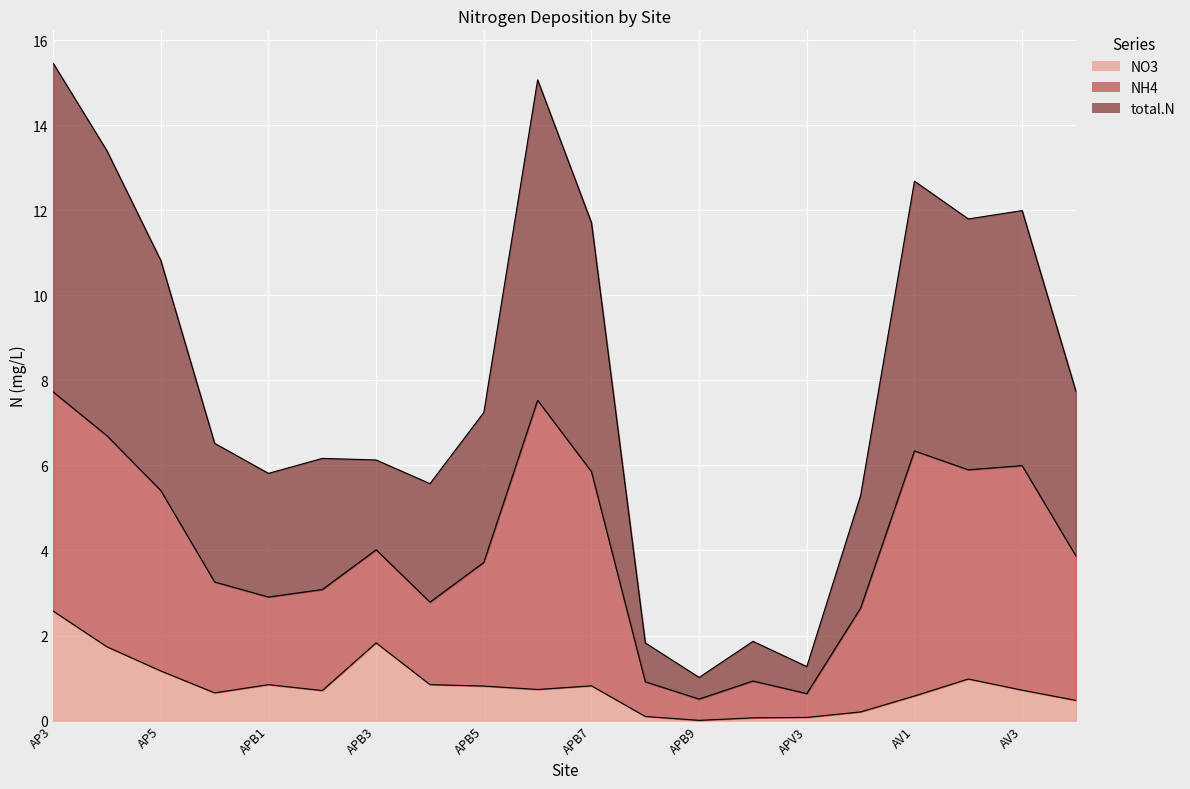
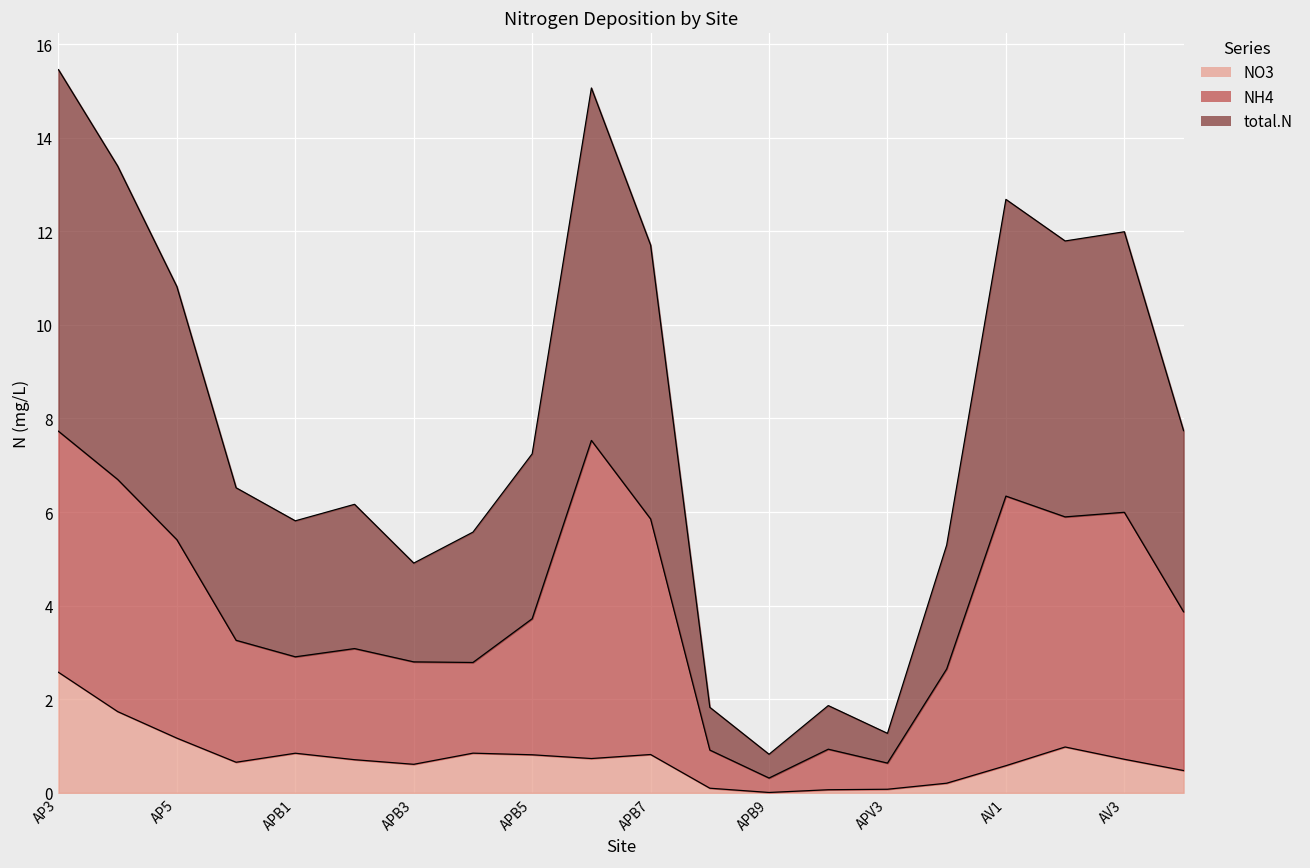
  {
    "NO3": {
      "AP3": 2.6,
      "AP5": 1.2,
      "APB1": 0.8,
-     "APB3": 1.8,
+     "APB3": 0.6,
      "APB5": 0.8,
      "APB7": 0.8,
      "APB9": 0.0,
      "APV3": 0.1,
      "AV1": 0.6,
      "AV3": 0.7
    },
    "NH4": {
      "AP3": 5.2,
      "AP5": 4.2,
      "APB1": 2.1,
      "APB3": 2.2,
      "APB5": 2.9,
      "APB7": 5.0,
-     "APB9": 0.5,
+     "APB9": 0.3,
      "APV3": 0.6,
      "AV1": 5.8,
      "AV3": 5.3
    },
    "total.N": {
      "AP3": 7.7,
      "AP5": 5.4,
      "APB1": 2.9,
      "APB3": 2.1,
      "APB5": 3.5,
      "APB7": 5.9,
      "APB9": 0.5,
      "APV3": 0.6,
      "AV1": 6.3,
      "AV3": 6.0
    }
  }
